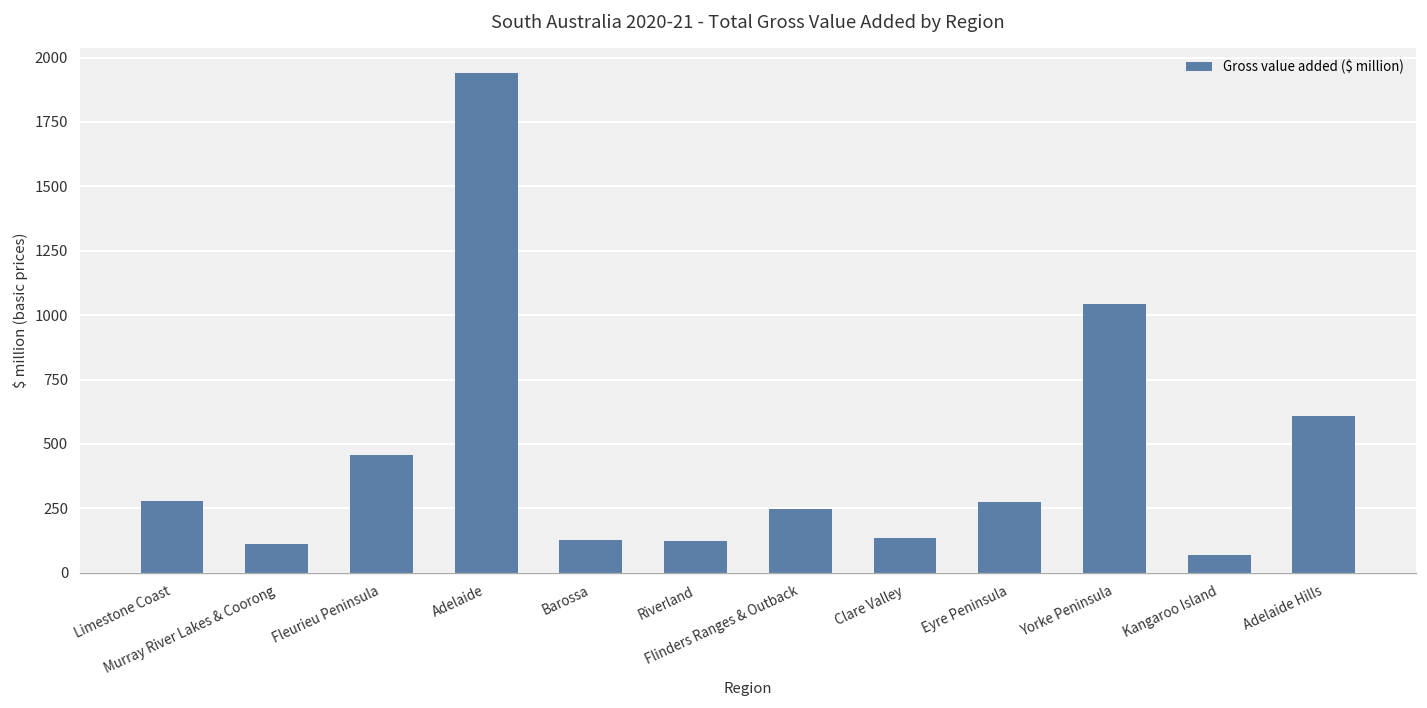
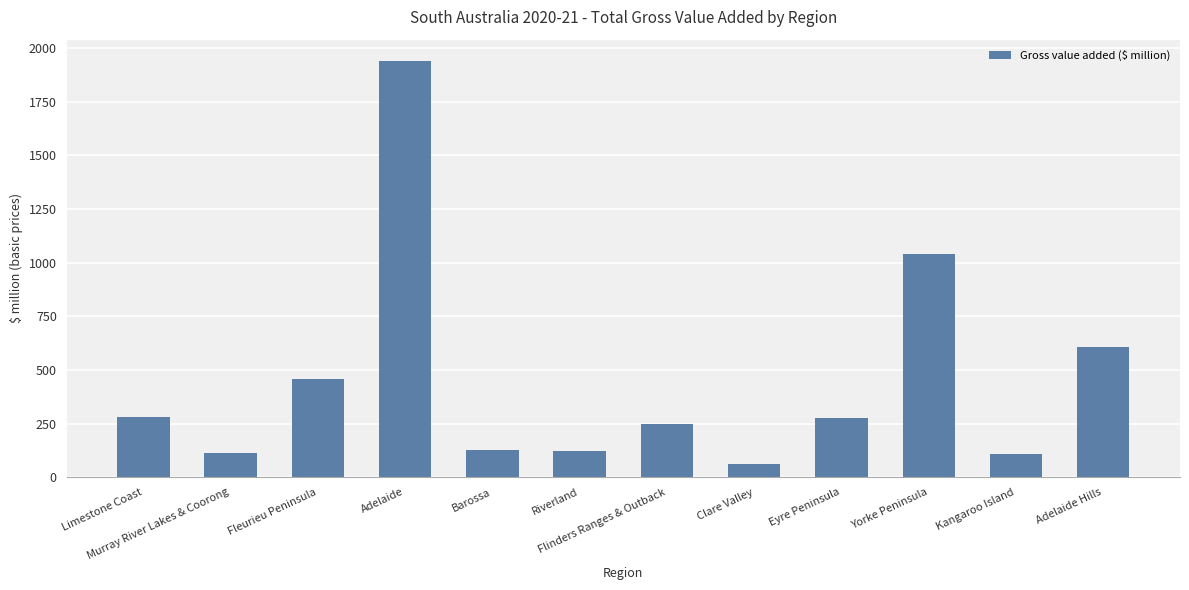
  {
    "Limestone Coast": 280,
    "Murray River Lakes & Coorong": 110,
    "Fleurieu Peninsula": 460,
    "Adelaide": 1940,
    "Barossa": 130,
    "Riverland": 120,
    "Flinders Ranges & Outback": 250,
-   "Clare Valley": 140,
+   "Clare Valley": 60,
    "Eyre Peninsula": 280,
    "Yorke Peninsula": 1040,
-   "Kangaroo Island": 70,
+   "Kangaroo Island": 110,
    "Adelaide Hills": 610
  }
